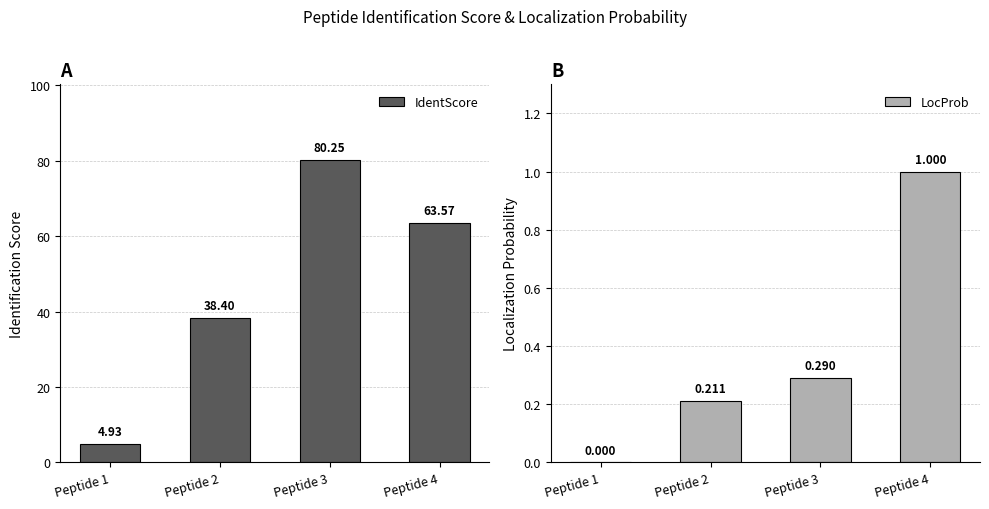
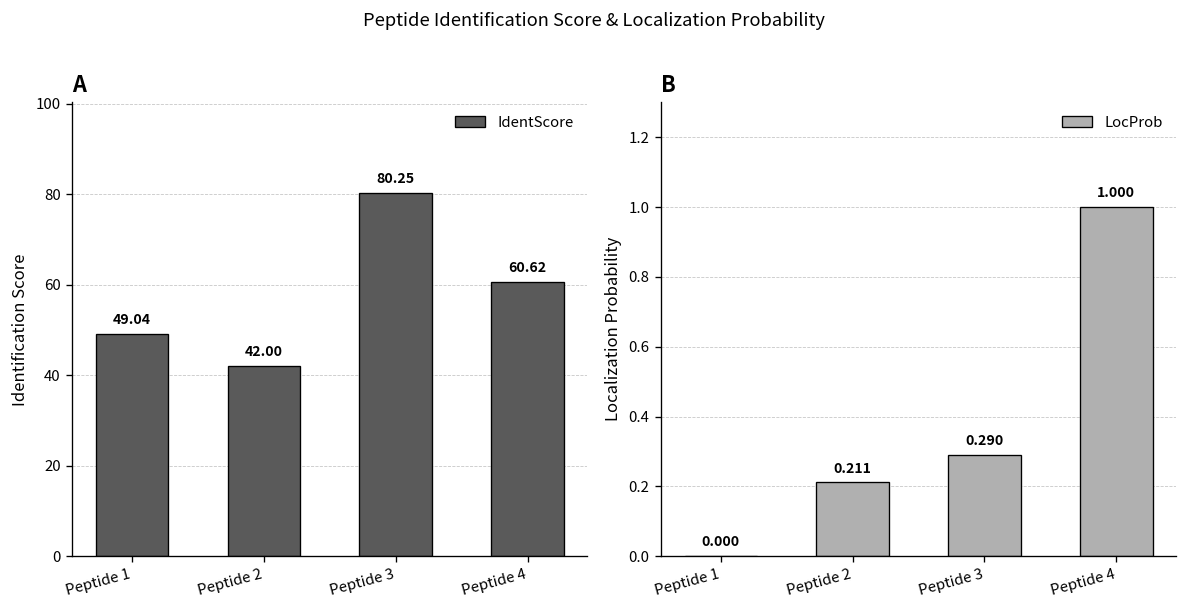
  {
    "A": {
-     "Peptide 1": 4.93,
-     "Peptide 2": 38.40,
+     "Peptide 1": 49.04,
+     "Peptide 2": 42.00,
      "Peptide 3": 80.25,
-     "Peptide 4": 63.57
+     "Peptide 4": 60.62
    },
    "B": {
      "Peptide 1": 0.000,
      "Peptide 2": 0.211,
      "Peptide 3": 0.290,
      "Peptide 4": 1.000
    }
  }
